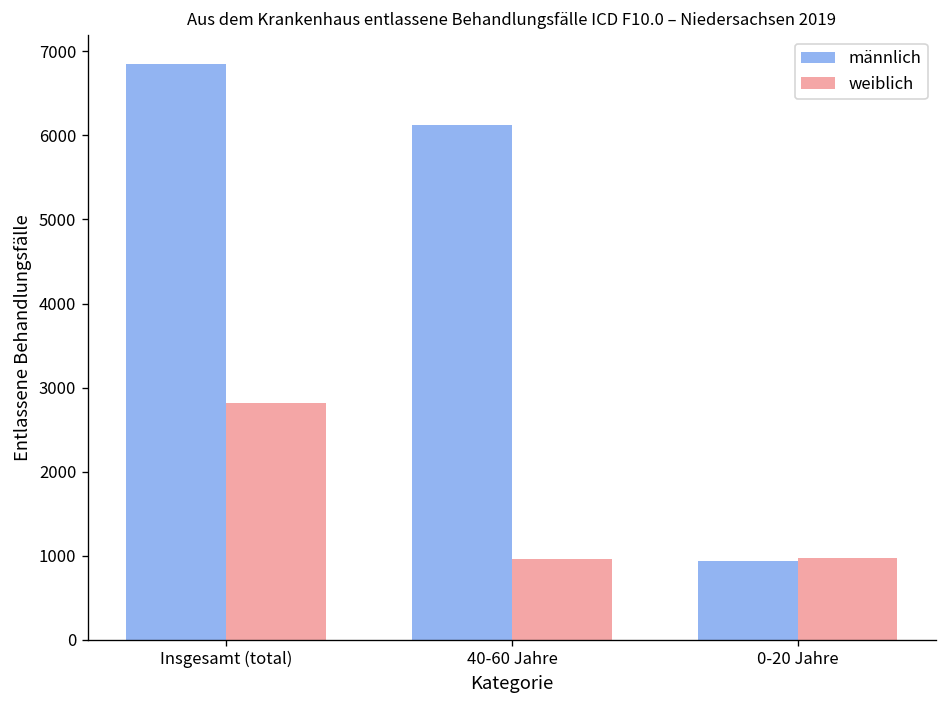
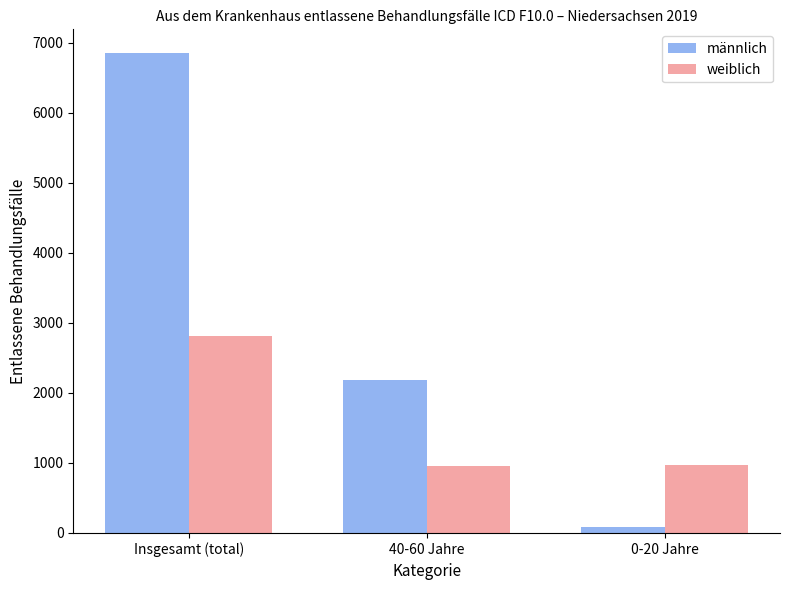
  {
    "männlich": {
      "Insgesamt (total)": 6900,
-     "40-60 Jahre": 6100,
-     "0-20 Jahre": 900
+     "40-60 Jahre": 2200,
+     "0-20 Jahre": 100
    },
    "weiblich": {
      "Insgesamt (total)": 2800,
      "40-60 Jahre": 1000,
      "0-20 Jahre": 1000
    }
  }
